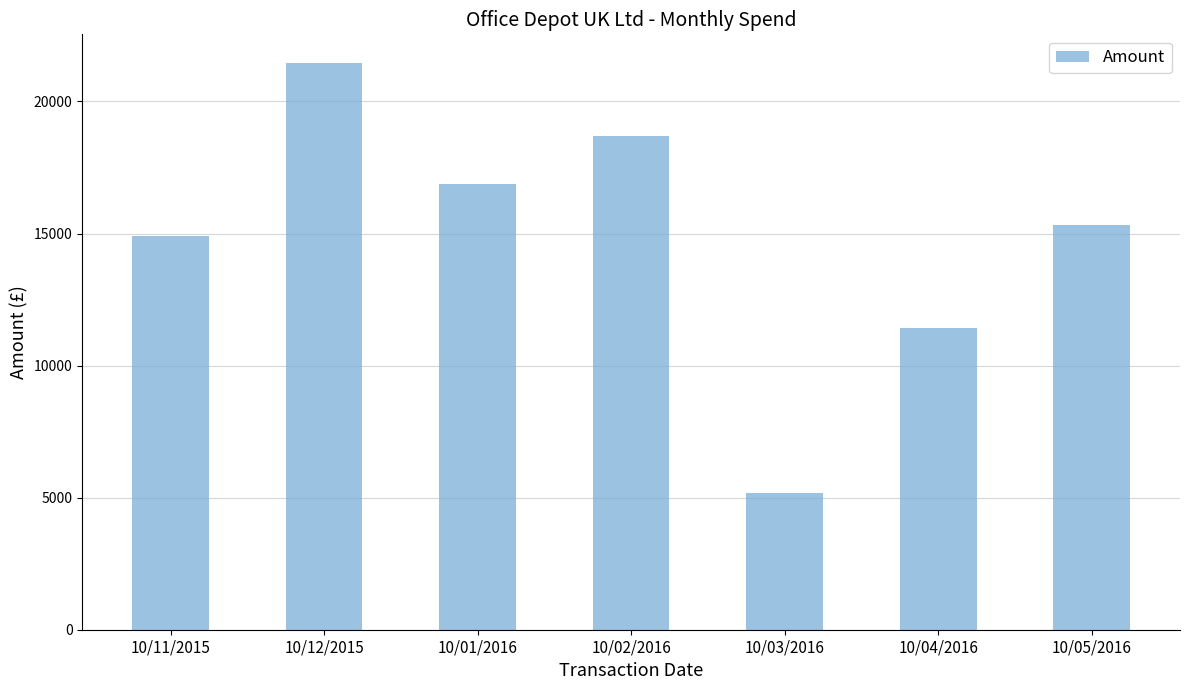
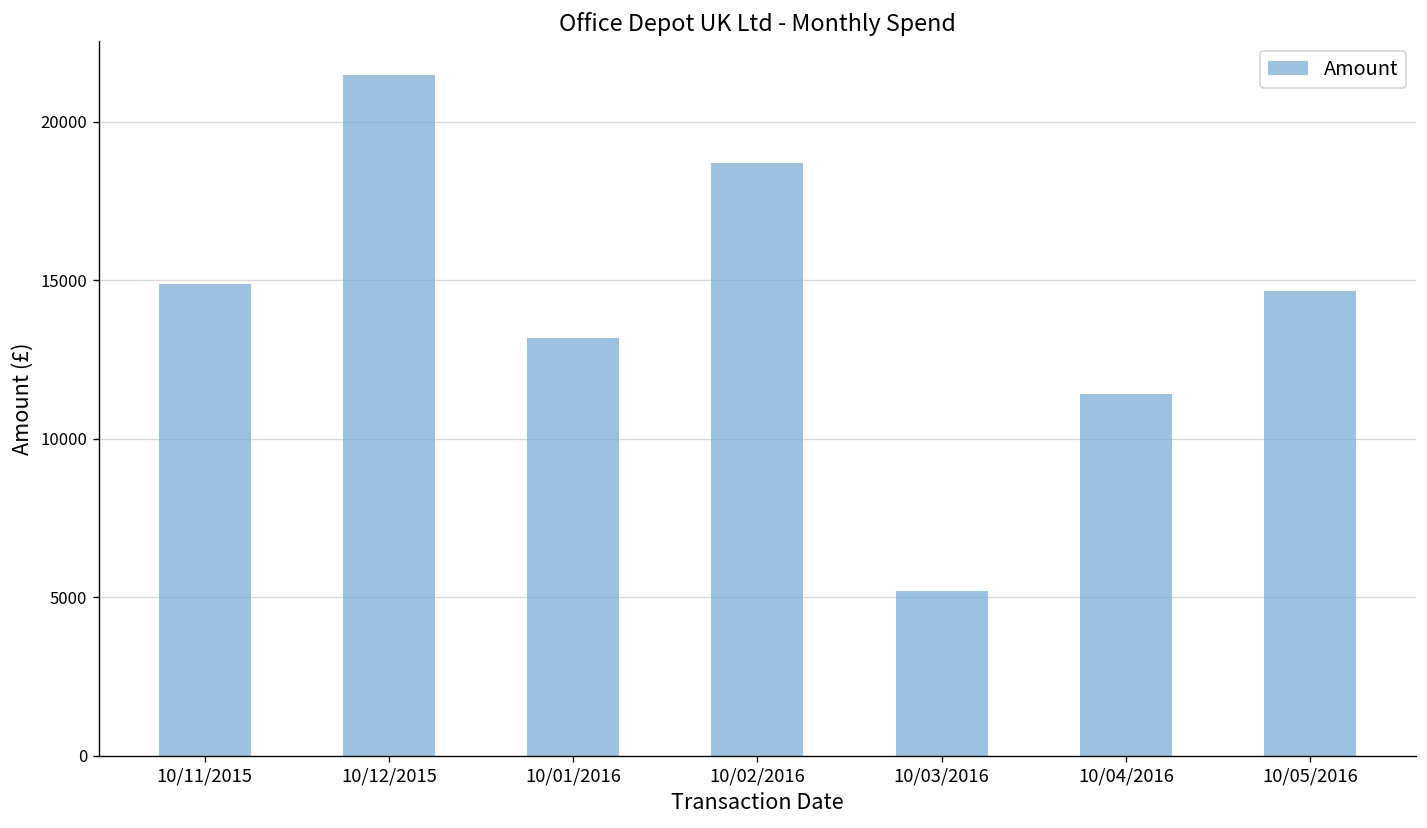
  {
    "10/11/2015": 14900,
    "10/12/2015": 21500,
-   "10/01/2016": 16900,
+   "10/01/2016": 13200,
    "10/02/2016": 18700,
    "10/03/2016": 5200,
    "10/04/2016": 11400,
-   "10/05/2016": 15300
+   "10/05/2016": 14600
  }
